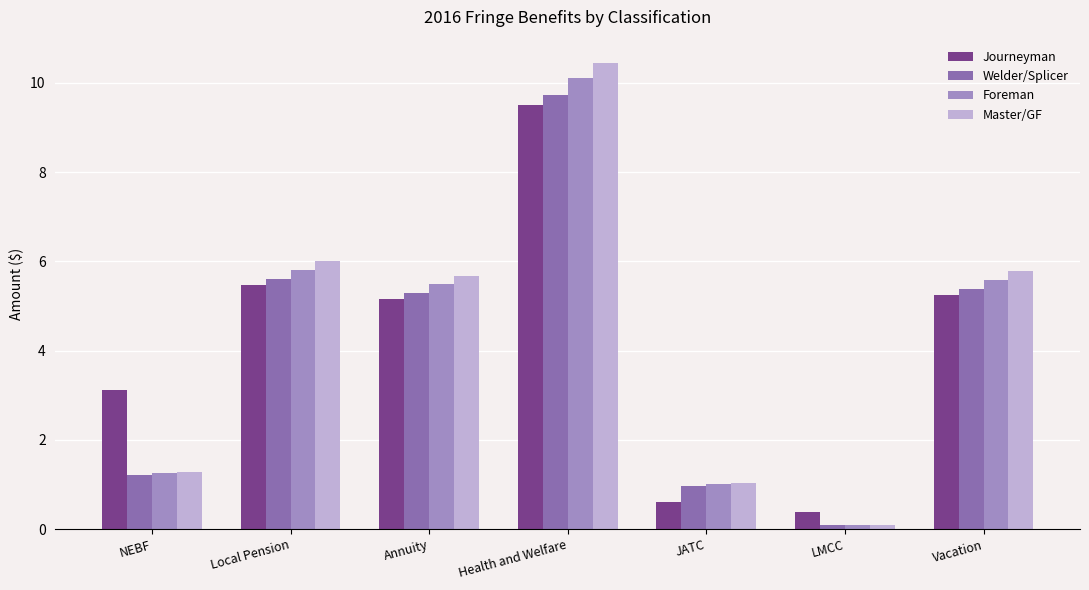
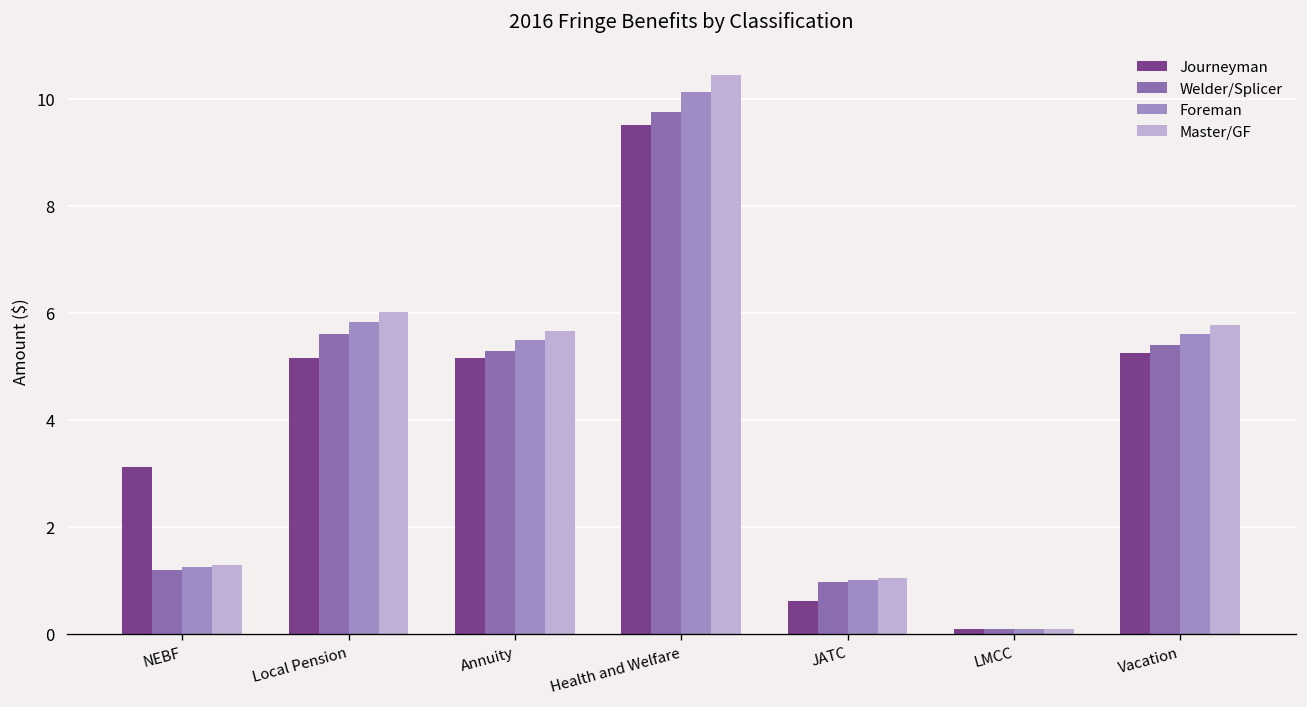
  {
    "Journeyman": {
      "NEBF": 3.1,
-     "Local Pension": 5.5,
+     "Local Pension": 5.2,
      "Annuity": 5.2,
      "Health and Welfare": 9.5,
      "JATC": 0.6,
-     "LMCC": 0.4,
+     "LMCC": 0.1,
      "Vacation": 5.3
    }
  }
